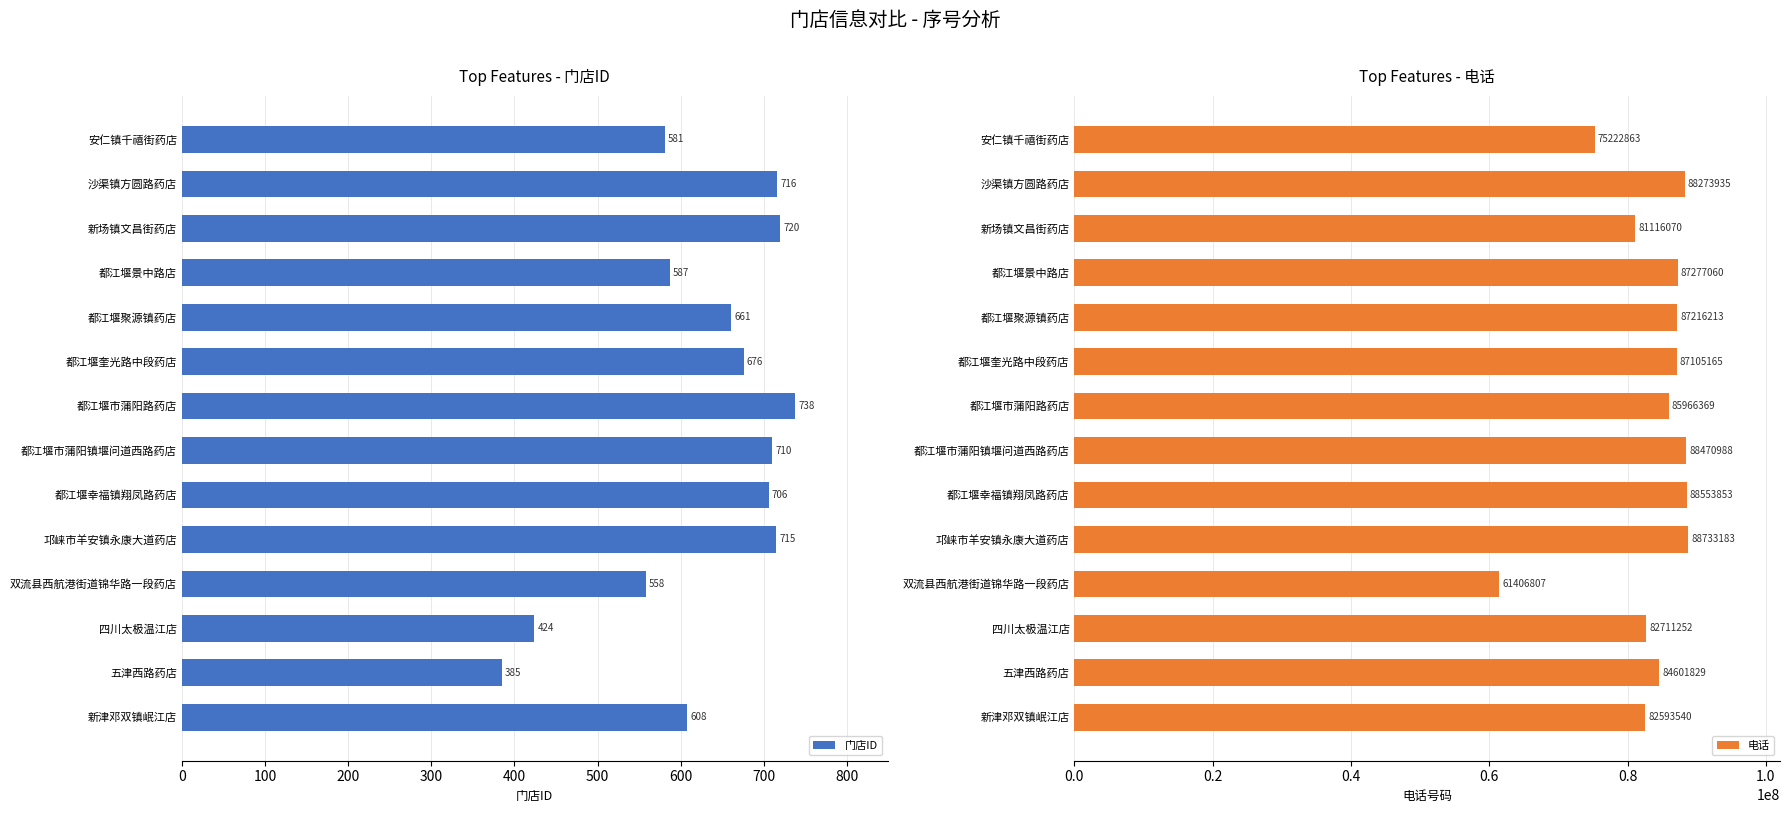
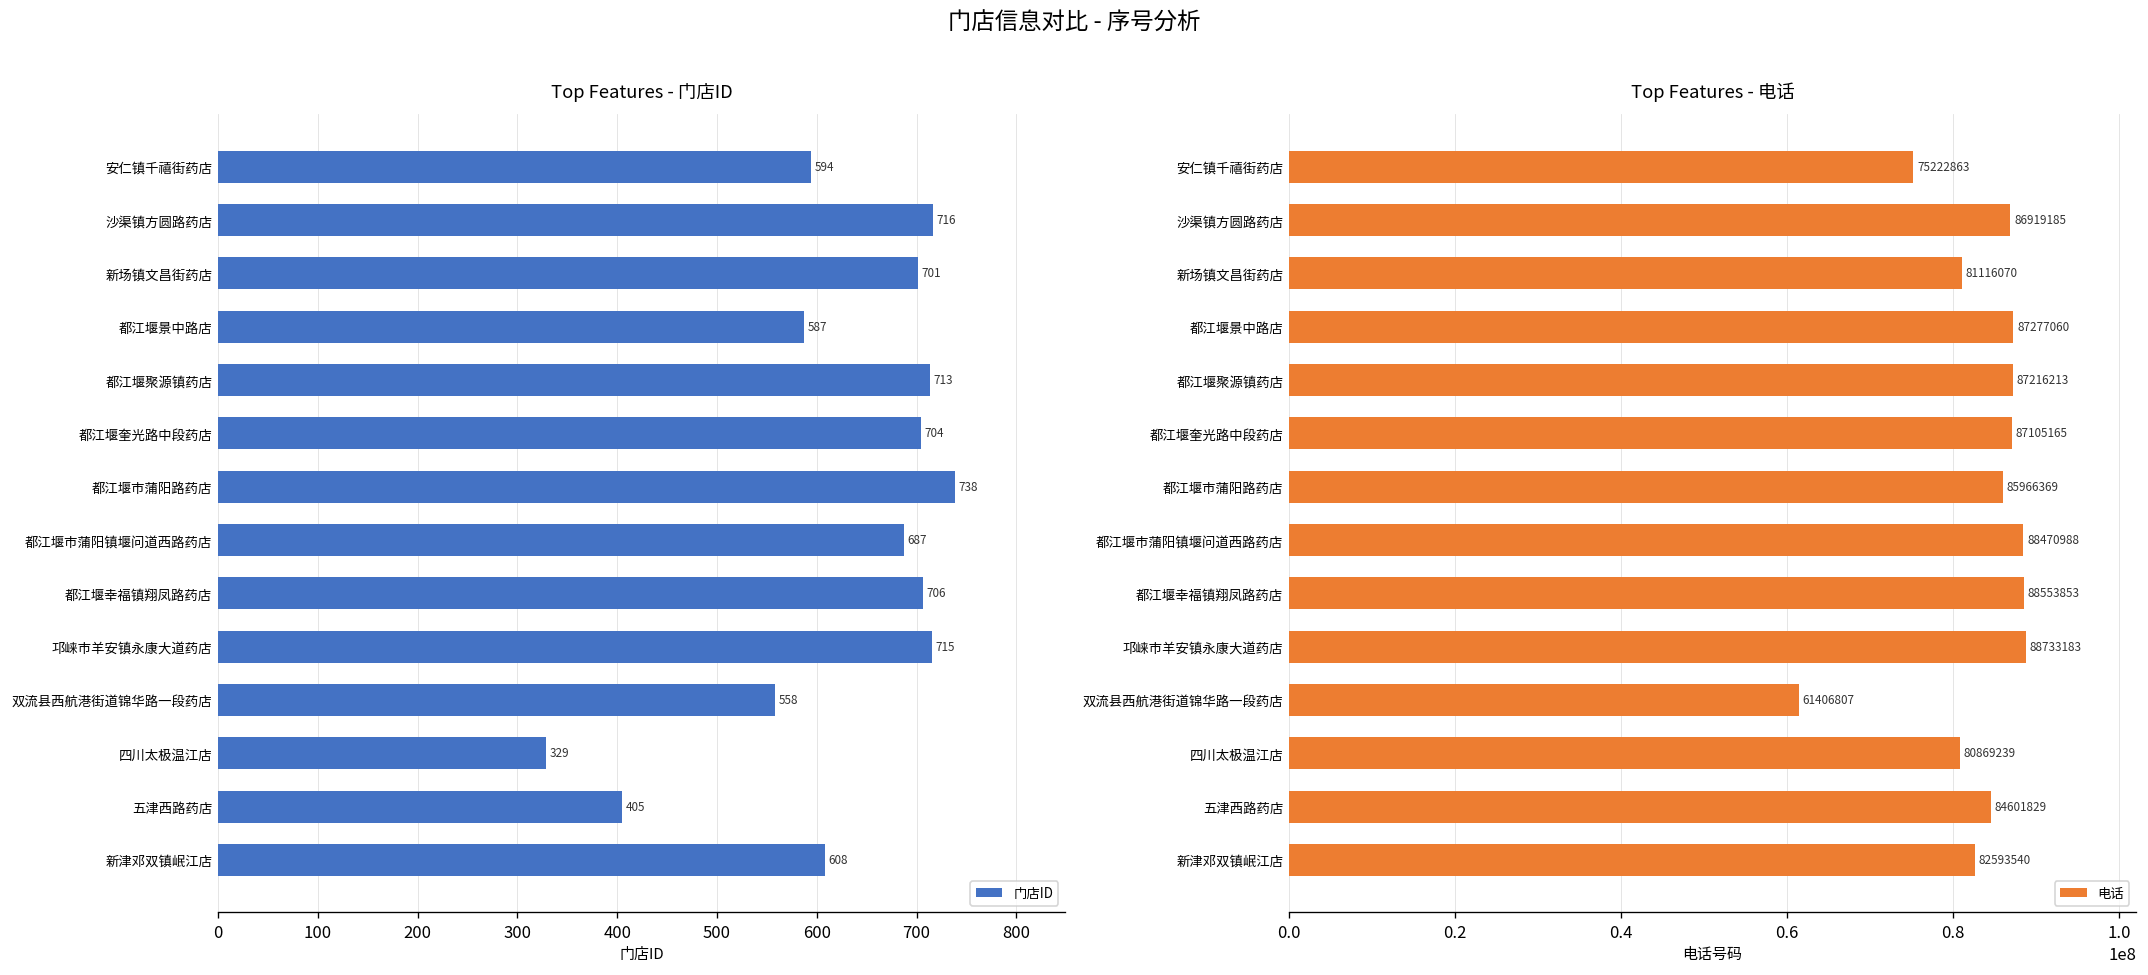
  {
    "Top Features - 门店ID": {
-     "安仁镇千禧街药店": 581,
+     "安仁镇千禧街药店": 594,
      "沙渠镇方圆路药店": 716,
-     "新场镇文昌街药店": 720,
+     "新场镇文昌街药店": 701,
      "都江堰景中路店": 587,
-     "都江堰聚源镇药店": 661,
-     "都江堰奎光路中段药店": 676,
+     "都江堰聚源镇药店": 713,
+     "都江堰奎光路中段药店": 704,
      "都江堰市蒲阳路药店": 738,
-     "都江堰市蒲阳镇堰问道西路药店": 710,
+     "都江堰市蒲阳镇堰问道西路药店": 687,
      "都江堰幸福镇翔凤路药店": 706,
      "邛崃市羊安镇永康大道药店": 715,
      "双流县西航港街道锦华路一段药店": 558,
-     "四川太极温江店": 424,
-     "五津西路药店": 385,
+     "四川太极温江店": 329,
+     "五津西路药店": 405,
      "新津邓双镇岷江店": 608
    },
    "Top Features - 电话": {
      "安仁镇千禧街药店": 75222863,
-     "沙渠镇方圆路药店": 88273935,
+     "沙渠镇方圆路药店": 86919185,
      "新场镇文昌街药店": 81116070,
      "都江堰景中路店": 87277060,
      "都江堰聚源镇药店": 87216213,
      "都江堰奎光路中段药店": 87105165,
      "都江堰市蒲阳路药店": 85966369,
      "都江堰市蒲阳镇堰问道西路药店": 88470988,
      "都江堰幸福镇翔凤路药店": 88553853,
      "邛崃市羊安镇永康大道药店": 88733183,
      "双流县西航港街道锦华路一段药店": 61406807,
-     "四川太极温江店": 82711252,
+     "四川太极温江店": 80869239,
      "五津西路药店": 84601829,
      "新津邓双镇岷江店": 82593540
    }
  }
